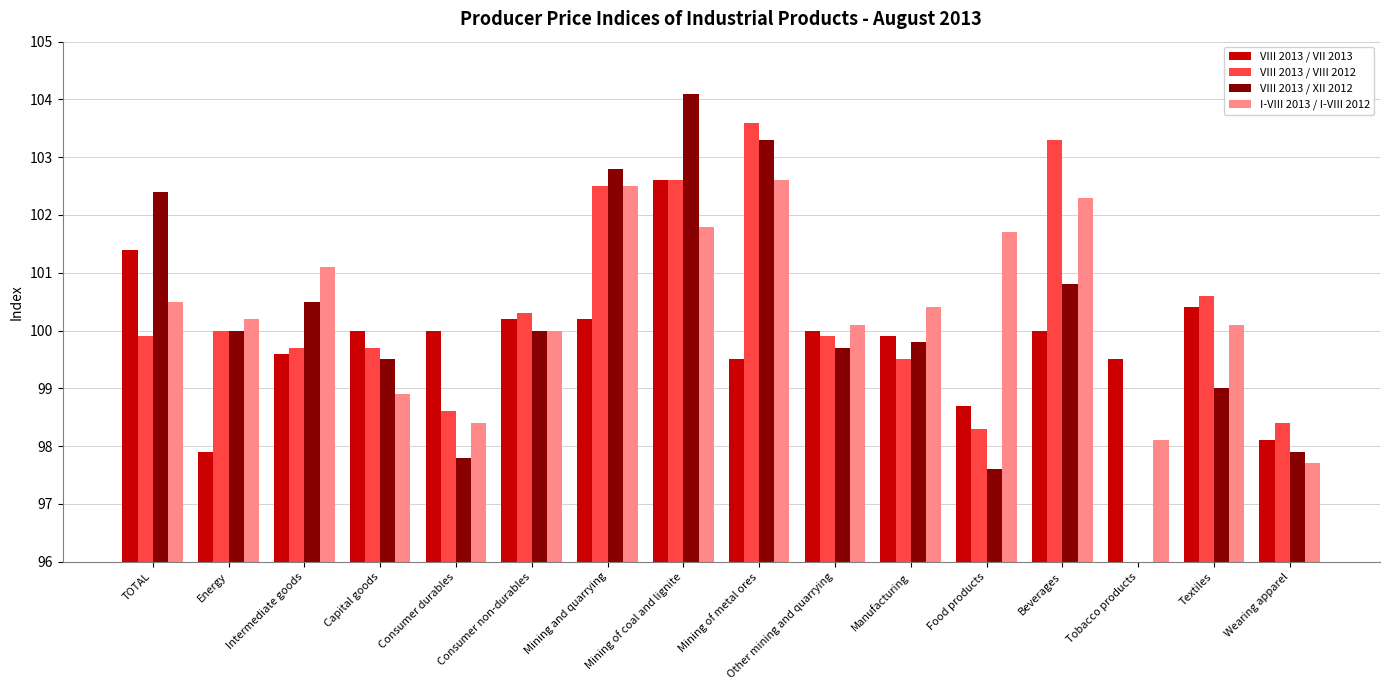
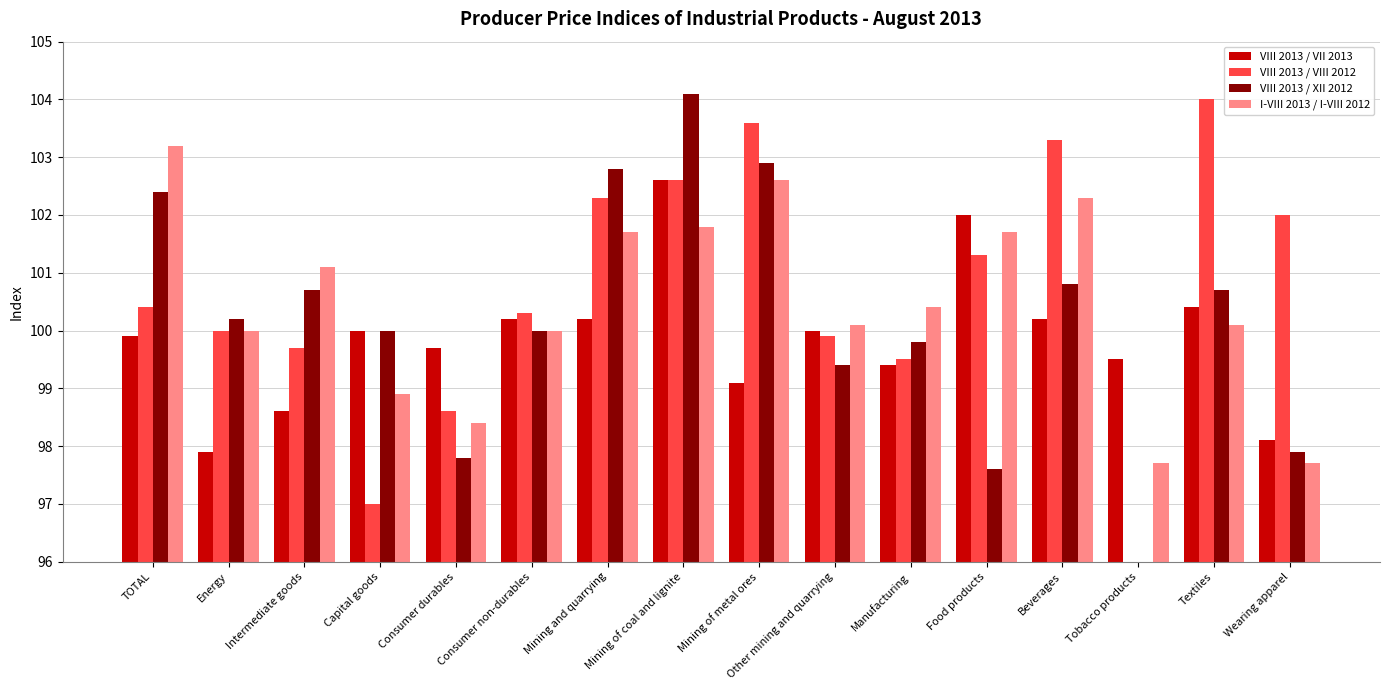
  {
    "VIII 2013 / VII 2013": {
-     "TOTAL": 101.4,
+     "TOTAL": 99.9,
      "Energy": 97.9,
-     "Intermediate goods": 99.6,
+     "Intermediate goods": 98.6,
      "Capital goods": 100.0,
-     "Consumer durables": 100.0,
+     "Consumer durables": 99.7,
      "Consumer non-durables": 100.2,
      "Mining and quarrying": 100.2,
      "Mining of coal and lignite": 102.6,
-     "Mining of metal ores": 99.5,
+     "Mining of metal ores": 99.1,
      "Other mining and quarrying": 100.0,
-     "Manufacturing": 99.9,
-     "Food products": 98.7,
-     "Beverages": 100.0,
+     "Manufacturing": 99.4,
+     "Food products": 102.0,
+     "Beverages": 100.2,
      "Tobacco products": 99.5,
      "Textiles": 100.4,
      "Wearing apparel": 98.1
    },
    "VIII 2013 / VIII 2012": {
-     "TOTAL": 99.9,
+     "TOTAL": 100.4,
      "Energy": 100.0,
      "Intermediate goods": 99.7,
-     "Capital goods": 99.7,
+     "Capital goods": 97.0,
      "Consumer durables": 98.6,
      "Consumer non-durables": 100.3,
-     "Mining and quarrying": 102.5,
+     "Mining and quarrying": 102.3,
      "Mining of coal and lignite": 102.6,
      "Mining of metal ores": 103.6,
      "Other mining and quarrying": 99.9,
      "Manufacturing": 99.5,
-     "Food products": 98.3,
+     "Food products": 101.3,
      "Beverages": 103.3,
-     "Textiles": 100.6,
-     "Wearing apparel": 98.4
+     "Textiles": 104.0,
+     "Wearing apparel": 102.0
    },
    "VIII 2013 / XII 2012": {
      "TOTAL": 102.4,
-     "Energy": 100.0,
-     "Intermediate goods": 100.5,
-     "Capital goods": 99.5,
+     "Energy": 100.2,
+     "Intermediate goods": 100.7,
+     "Capital goods": 100.0,
      "Consumer durables": 97.8,
      "Consumer non-durables": 100.0,
      "Mining and quarrying": 102.8,
      "Mining of coal and lignite": 104.1,
-     "Mining of metal ores": 103.3,
-     "Other mining and quarrying": 99.7,
+     "Mining of metal ores": 102.9,
+     "Other mining and quarrying": 99.4,
      "Manufacturing": 99.8,
      "Food products": 97.6,
      "Beverages": 100.8,
-     "Textiles": 99.0,
+     "Textiles": 100.7,
      "Wearing apparel": 97.9
    },
    "I-VIII 2013 / I-VIII 2012": {
-     "TOTAL": 100.5,
-     "Energy": 100.2,
+     "TOTAL": 103.2,
+     "Energy": 100.0,
      "Intermediate goods": 101.1,
      "Capital goods": 98.9,
      "Consumer durables": 98.4,
      "Consumer non-durables": 100.0,
-     "Mining and quarrying": 102.5,
+     "Mining and quarrying": 101.7,
      "Mining of coal and lignite": 101.8,
      "Mining of metal ores": 102.6,
      "Other mining and quarrying": 100.1,
      "Manufacturing": 100.4,
      "Food products": 101.7,
      "Beverages": 102.3,
-     "Tobacco products": 98.1,
+     "Tobacco products": 97.7,
      "Textiles": 100.1,
      "Wearing apparel": 97.7
    }
  }
